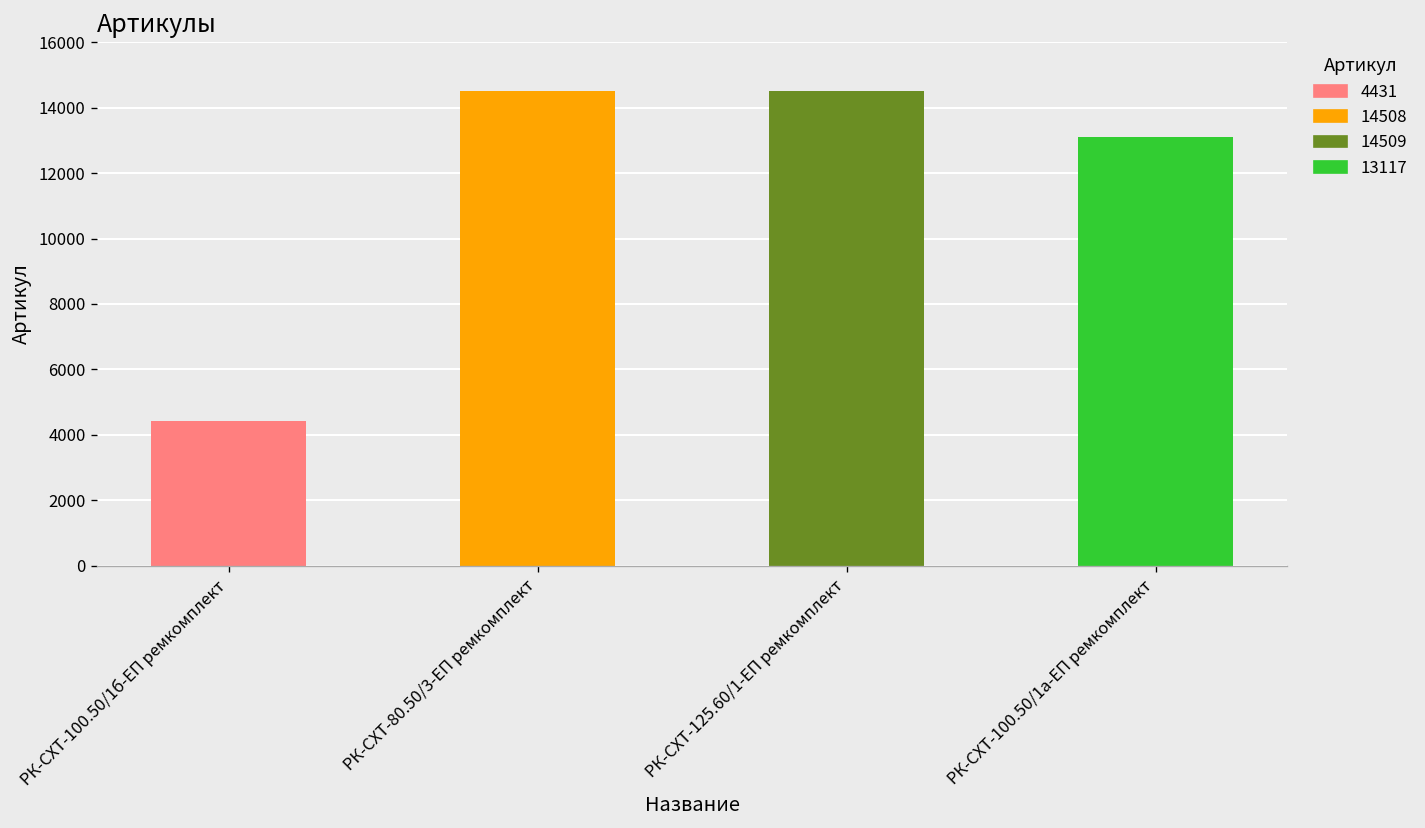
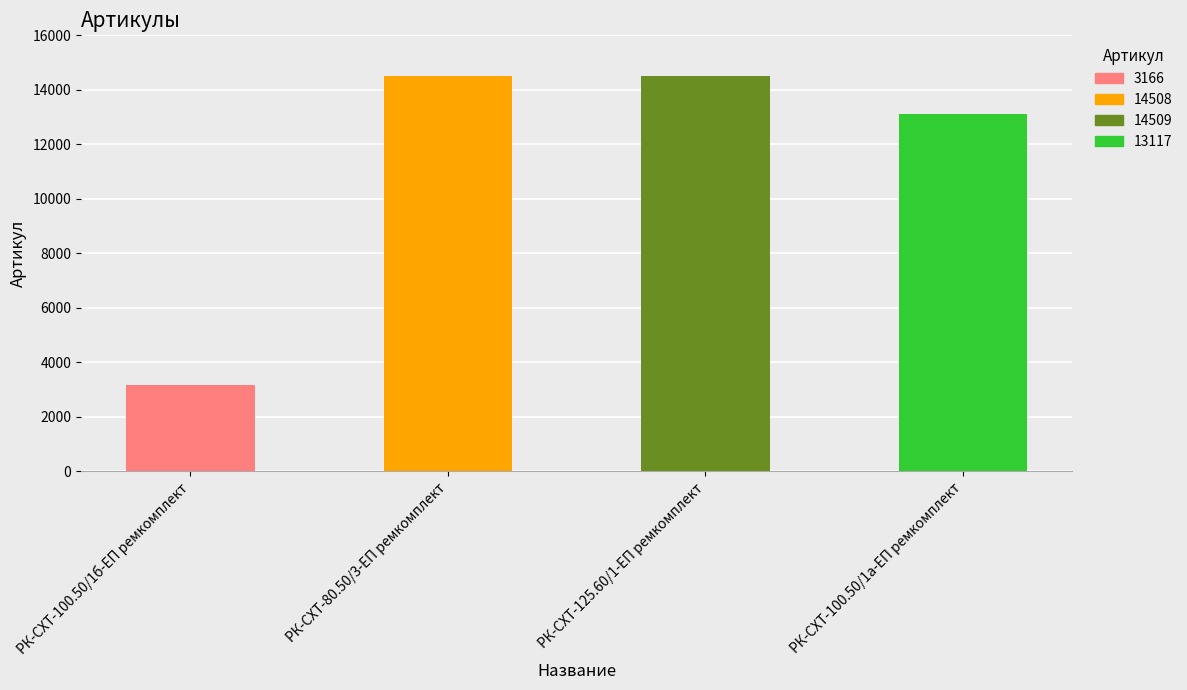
  {
-   "РК-СХТ-100.50/1б-ЕП ремкомплект": 4431
+   "РК-СХТ-100.50/1б-ЕП ремкомплект": 3166
  }
